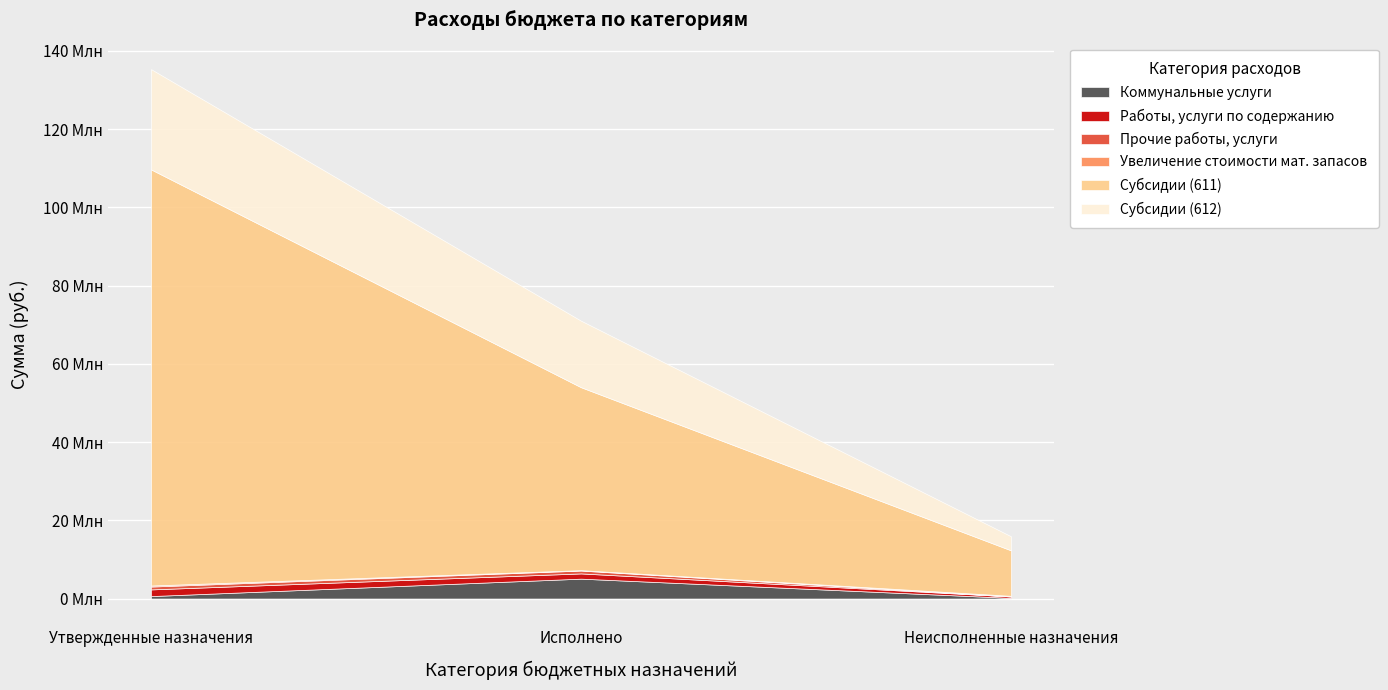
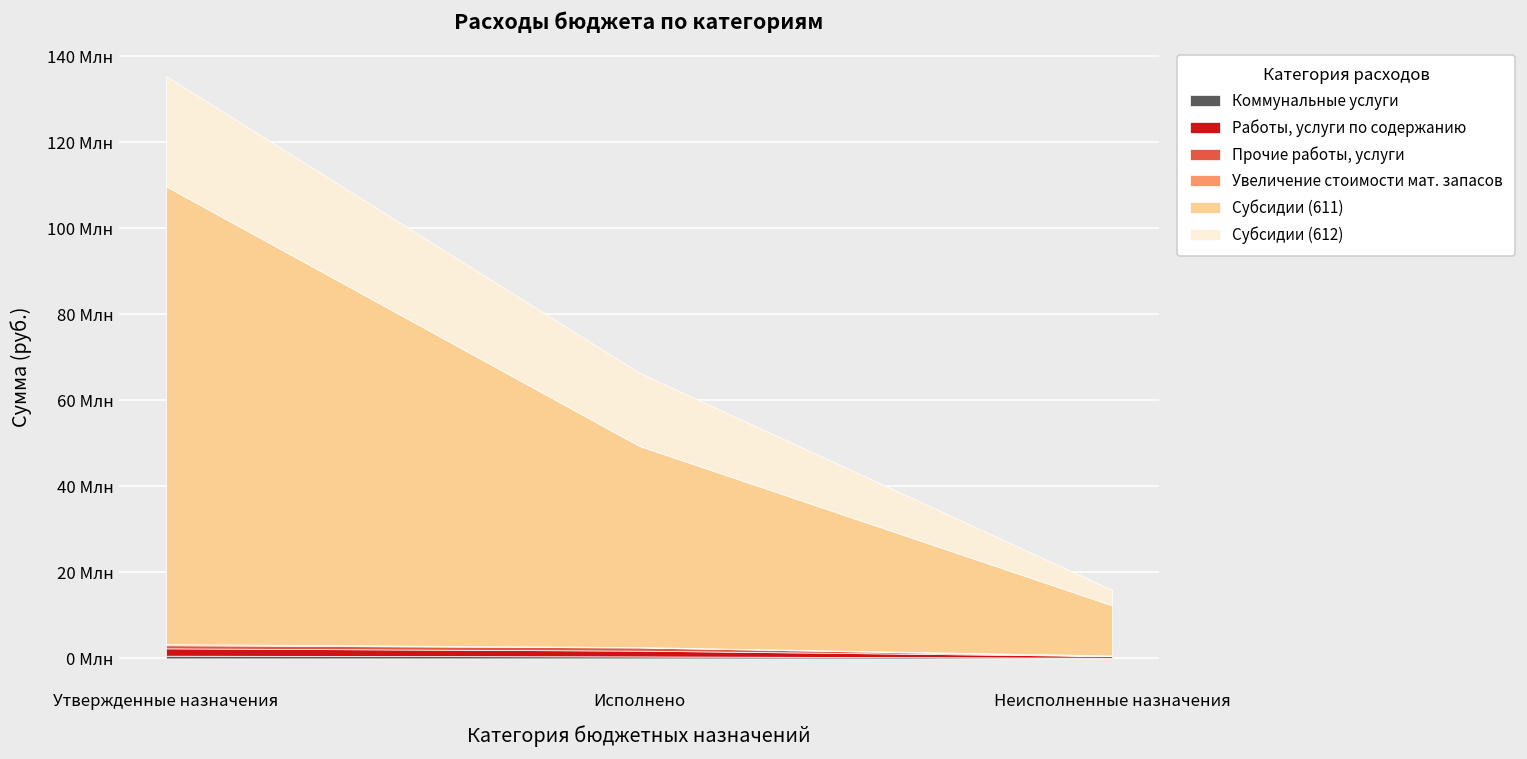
  {
    "Коммунальные услуги": {
-     "Исполнено": "5 Млн"
+     "Исполнено": "0 Млн"
    },
    "Работы, услуги по содержанию": {
      "Утвержденные назначения": "2 Млн",
      "Исполнено": "1 Млн"
    },
    "Субсидии (611)": {
      "Утвержденные назначения": "106 Млн",
      "Исполнено": "47 Млн",
      "Неисполненные назначения": "12 Млн"
    },
    "Субсидии (612)": {
      "Утвержденные назначения": "26 Млн",
      "Исполнено": "17 Млн",
      "Неисполненные назначения": "4 Млн"
    }
  }
